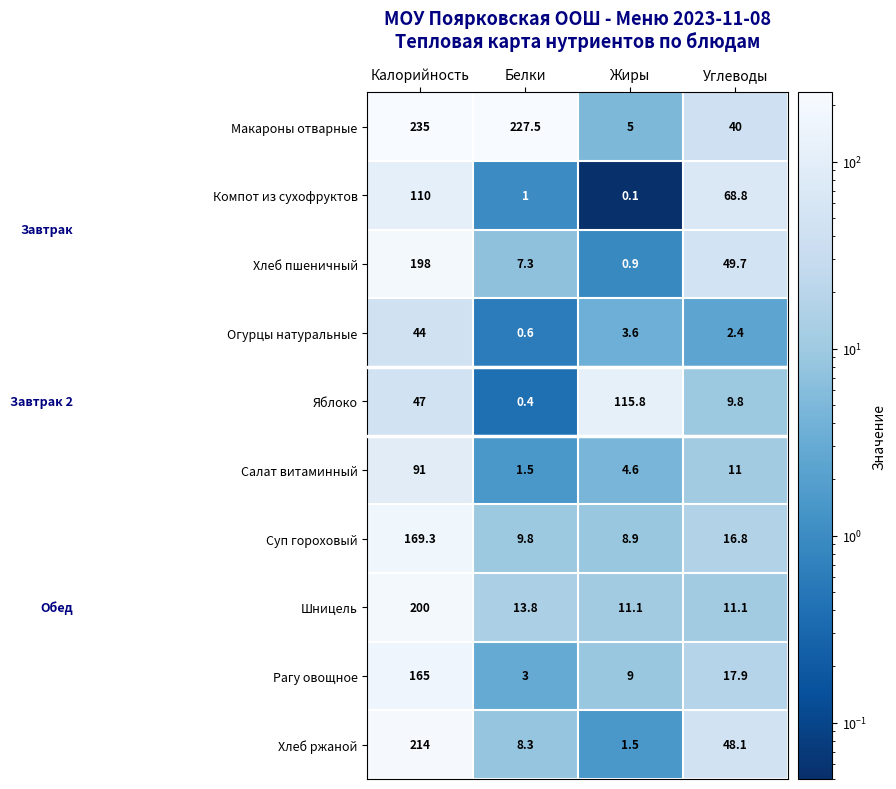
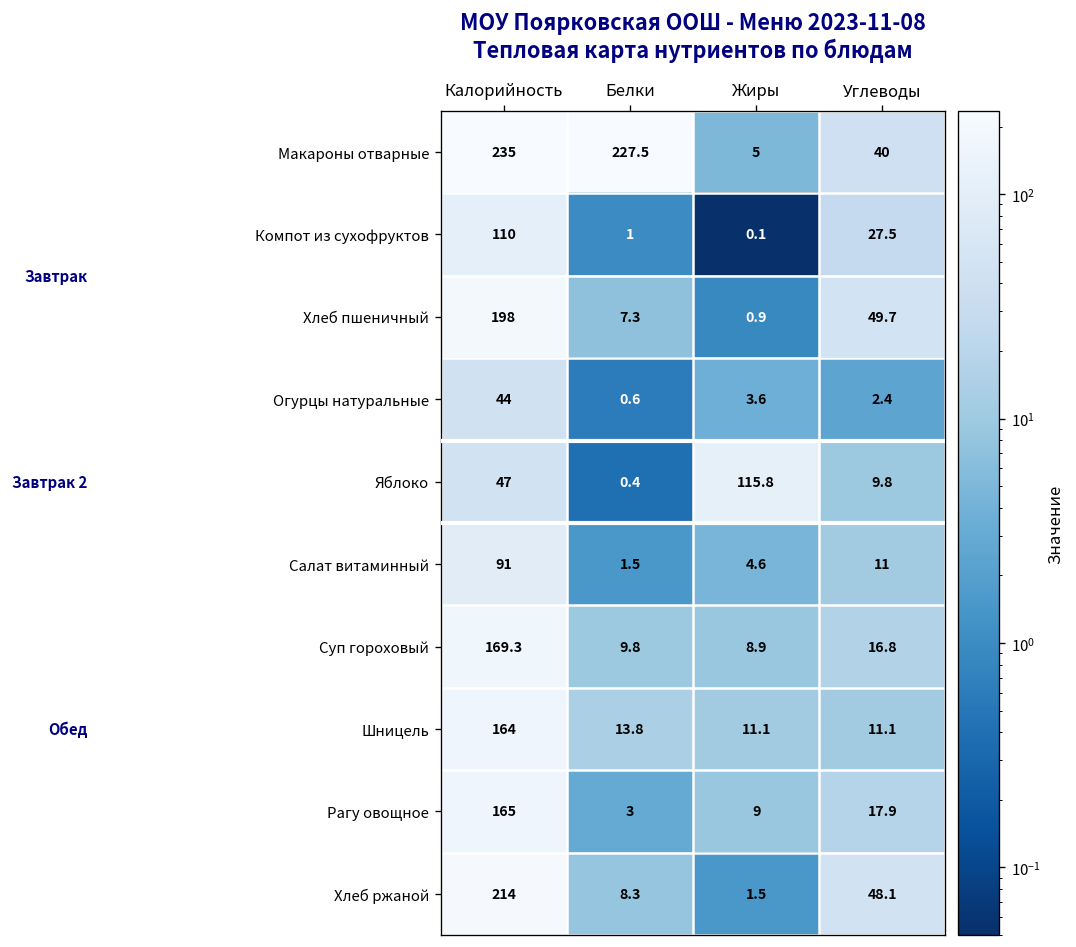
  {
    "Макароны отварные": {
      "Калорийность": 235,
      "Белки": 227.5,
      "Жиры": 5,
      "Углеводы": 40
    },
    "Компот из сухофруктов": {
      "Калорийность": 110,
      "Белки": 1,
      "Жиры": 0.1,
-     "Углеводы": 68.8
+     "Углеводы": 27.5
    },
    "Хлеб пшеничный": {
      "Калорийность": 198,
      "Белки": 7.3,
      "Жиры": 0.9,
      "Углеводы": 49.7
    },
    "Огурцы натуральные": {
      "Калорийность": 44,
      "Белки": 0.6,
      "Жиры": 3.6,
      "Углеводы": 2.4
    },
    "Яблоко": {
      "Калорийность": 47,
      "Белки": 0.4,
      "Жиры": 115.8,
      "Углеводы": 9.8
    },
    "Салат витаминный": {
      "Калорийность": 91,
      "Белки": 1.5,
      "Жиры": 4.6,
      "Углеводы": 11
    },
    "Суп гороховый": {
      "Калорийность": 169.3,
      "Белки": 9.8,
      "Жиры": 8.9,
      "Углеводы": 16.8
    },
    "Шницель": {
-     "Калорийность": 200,
+     "Калорийность": 164,
      "Белки": 13.8,
      "Жиры": 11.1,
      "Углеводы": 11.1
    },
    "Рагу овощное": {
      "Калорийность": 165,
      "Белки": 3,
      "Жиры": 9,
      "Углеводы": 17.9
    },
    "Хлеб ржаной": {
      "Калорийность": 214,
      "Белки": 8.3,
      "Жиры": 1.5,
      "Углеводы": 48.1
    }
  }
